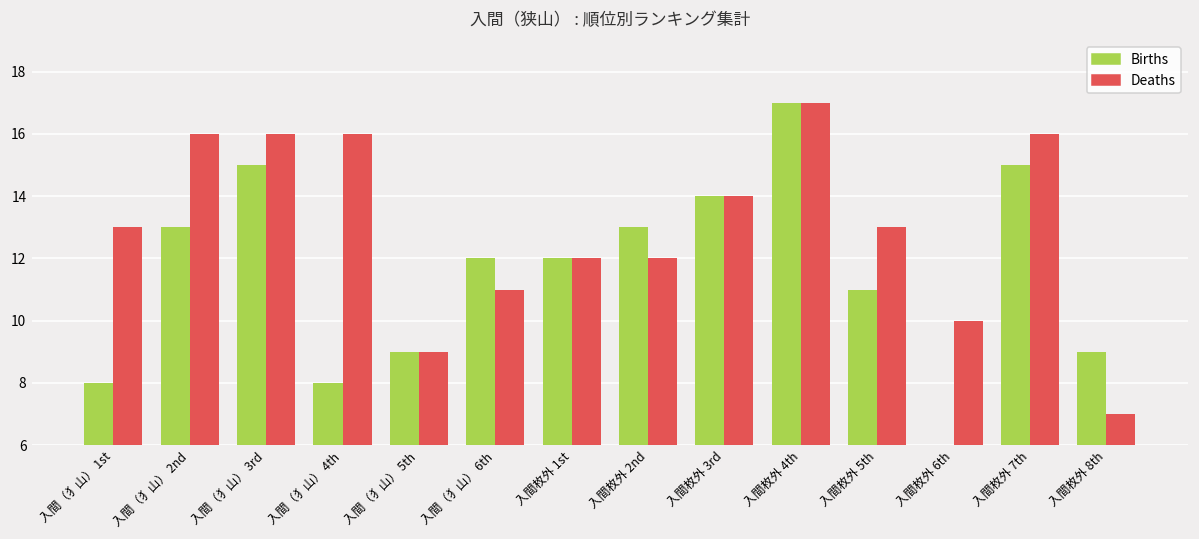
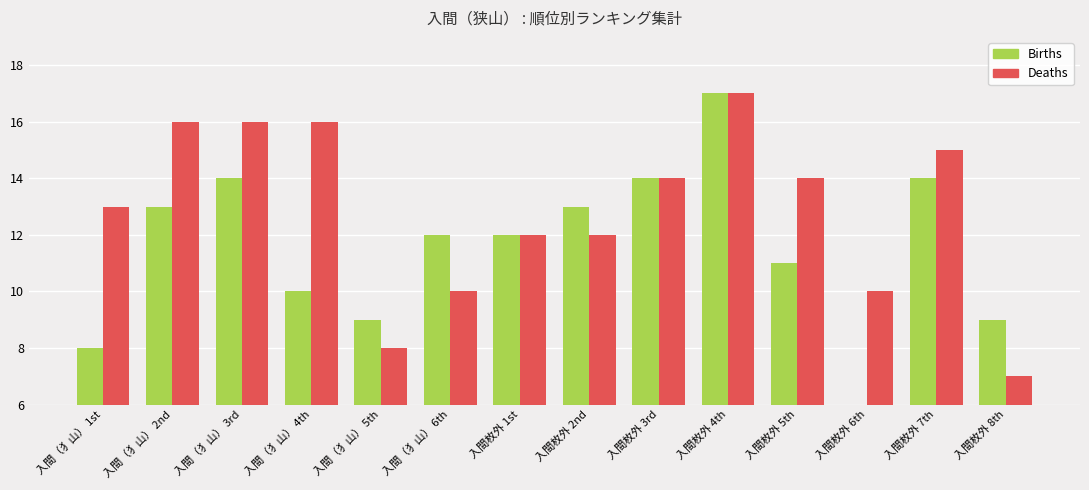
  {
    "Births": {
      "入間（犭山） 1st": 8,
      "入間（犭山） 2nd": 13,
-     "入間（犭山） 3rd": 15,
-     "入間（犭山） 4th": 8,
+     "入間（犭山） 3rd": 14,
+     "入間（犭山） 4th": 10,
      "入間（犭山） 5th": 9,
      "入間（犭山） 6th": 12,
      "入間枚外 1st": 12,
      "入間枚外 2nd": 13,
      "入間枚外 3rd": 14,
      "入間枚外 4th": 17,
      "入間枚外 5th": 11,
      "入間枚外 6th": 6,
-     "入間枚外 7th": 15,
+     "入間枚外 7th": 14,
      "入間枚外 8th": 9
    },
    "Deaths": {
      "入間（犭山） 1st": 13,
      "入間（犭山） 2nd": 16,
      "入間（犭山） 3rd": 16,
      "入間（犭山） 4th": 16,
-     "入間（犭山） 5th": 9,
-     "入間（犭山） 6th": 11,
+     "入間（犭山） 5th": 8,
+     "入間（犭山） 6th": 10,
      "入間枚外 1st": 12,
      "入間枚外 2nd": 12,
      "入間枚外 3rd": 14,
      "入間枚外 4th": 17,
-     "入間枚外 5th": 13,
+     "入間枚外 5th": 14,
      "入間枚外 6th": 10,
-     "入間枚外 7th": 16,
+     "入間枚外 7th": 15,
      "入間枚外 8th": 7
    }
  }
